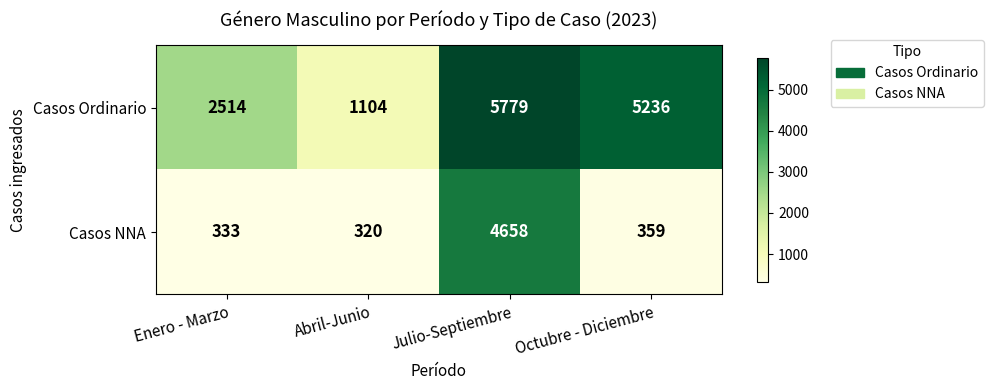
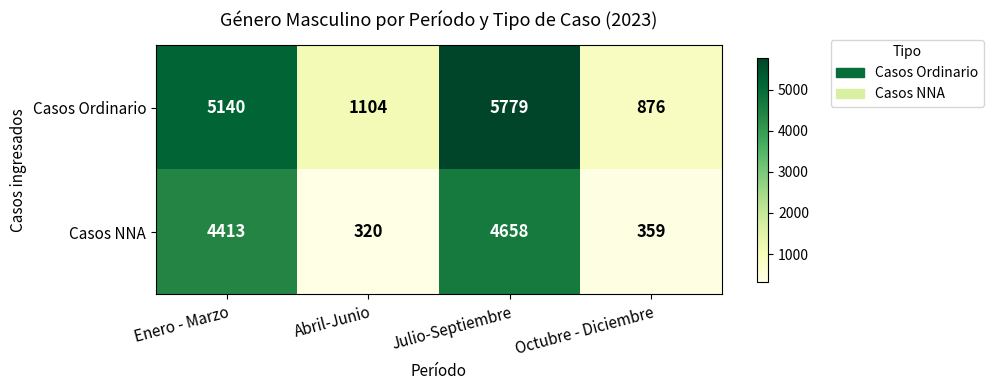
  {
    "Casos Ordinario": {
-     "Enero - Marzo": 2514,
+     "Enero - Marzo": 5140,
      "Abril-Junio": 1104,
      "Julio-Septiembre": 5779,
-     "Octubre - Diciembre": 5236
+     "Octubre - Diciembre": 876
    },
    "Casos NNA": {
-     "Enero - Marzo": 333,
+     "Enero - Marzo": 4413,
      "Abril-Junio": 320,
      "Julio-Septiembre": 4658,
      "Octubre - Diciembre": 359
    }
  }
